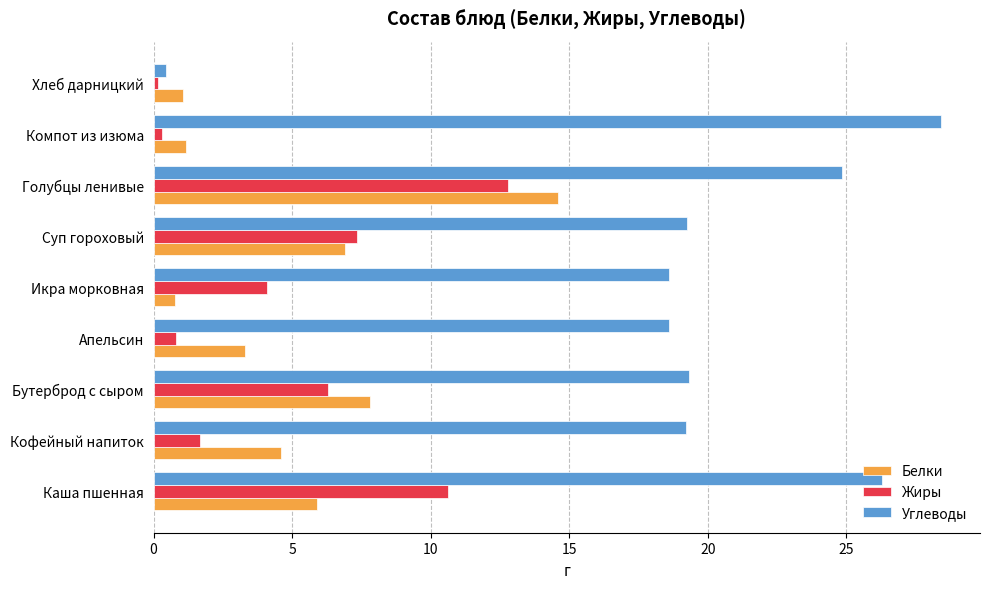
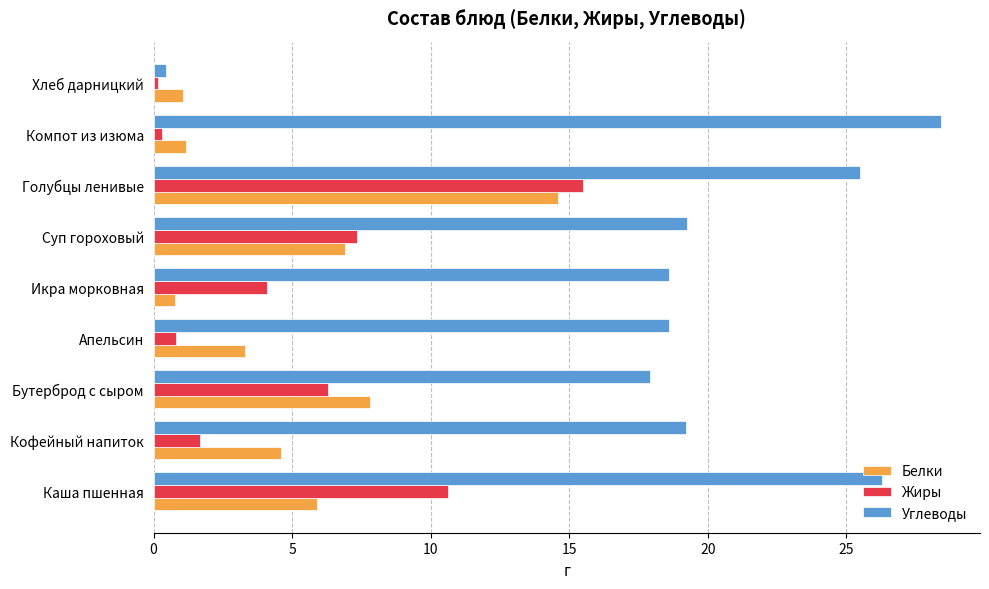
  {
    "Белки": {
      "Хлеб дарницкий": 1.1,
      "Компот из изюма": 1.2,
      "Голубцы ленивые": 14.6,
      "Суп гороховый": 6.9,
      "Икра морковная": 0.8,
      "Апельсин": 3.3,
      "Бутерброд с сыром": 7.8,
      "Кофейный напиток": 4.6,
      "Каша пшенная": 5.9
    },
    "Жиры": {
      "Хлеб дарницкий": 0.2,
      "Компот из изюма": 0.3,
-     "Голубцы ленивые": 12.8,
+     "Голубцы ленивые": 15.5,
      "Суп гороховый": 7.3,
      "Икра морковная": 4.1,
      "Апельсин": 0.8,
      "Бутерброд с сыром": 6.3,
      "Кофейный напиток": 1.7,
      "Каша пшенная": 10.6
    },
    "Углеводы": {
      "Хлеб дарницкий": 0.4,
      "Компот из изюма": 28.4,
-     "Голубцы ленивые": 24.8,
+     "Голубцы ленивые": 25.5,
      "Суп гороховый": 19.2,
      "Икра морковная": 18.6,
      "Апельсин": 18.6,
-     "Бутерброд с сыром": 19.3,
+     "Бутерброд с сыром": 17.9,
      "Кофейный напиток": 19.2,
      "Каша пшенная": 26.3
    }
  }
